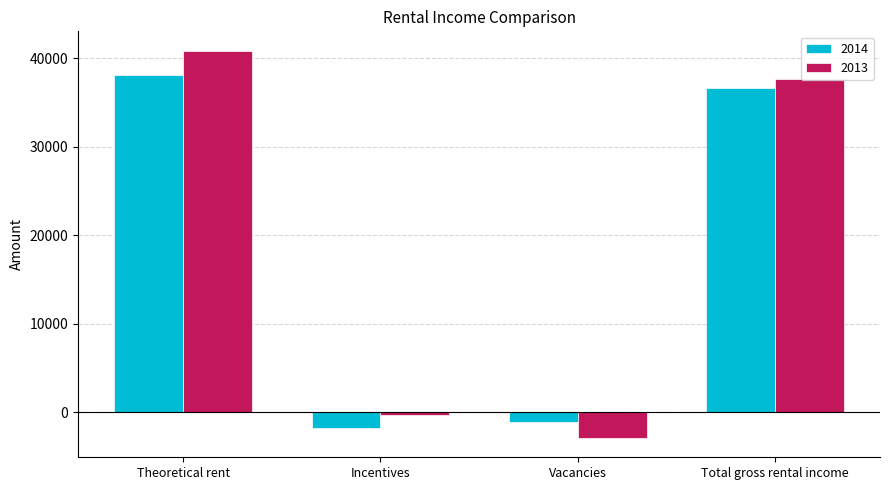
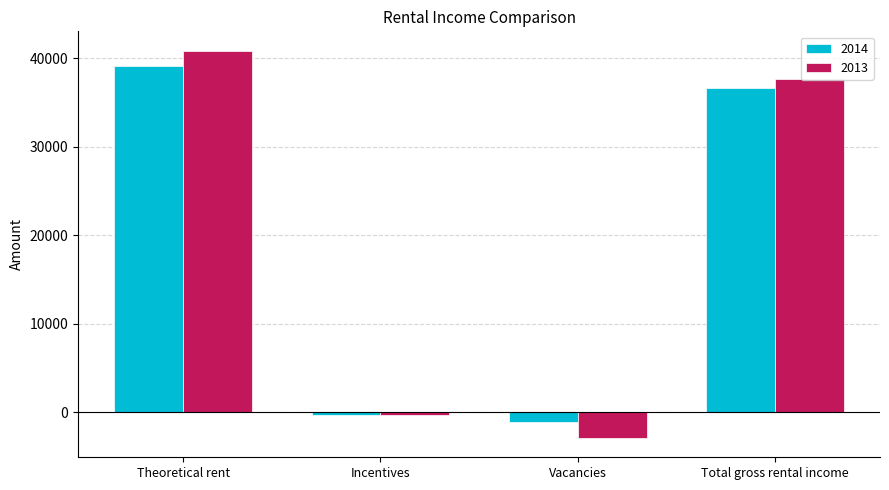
  {
    "2014": {
-     "Theoretical rent": 38000,
-     "Incentives": -2000,
+     "Theoretical rent": 39000,
+     "Incentives": 0,
      "Vacancies": -1000,
      "Total gross rental income": 37000
    },
    "2013": {
      "Theoretical rent": 41000,
      "Incentives": 0,
      "Vacancies": -3000
    }
  }
